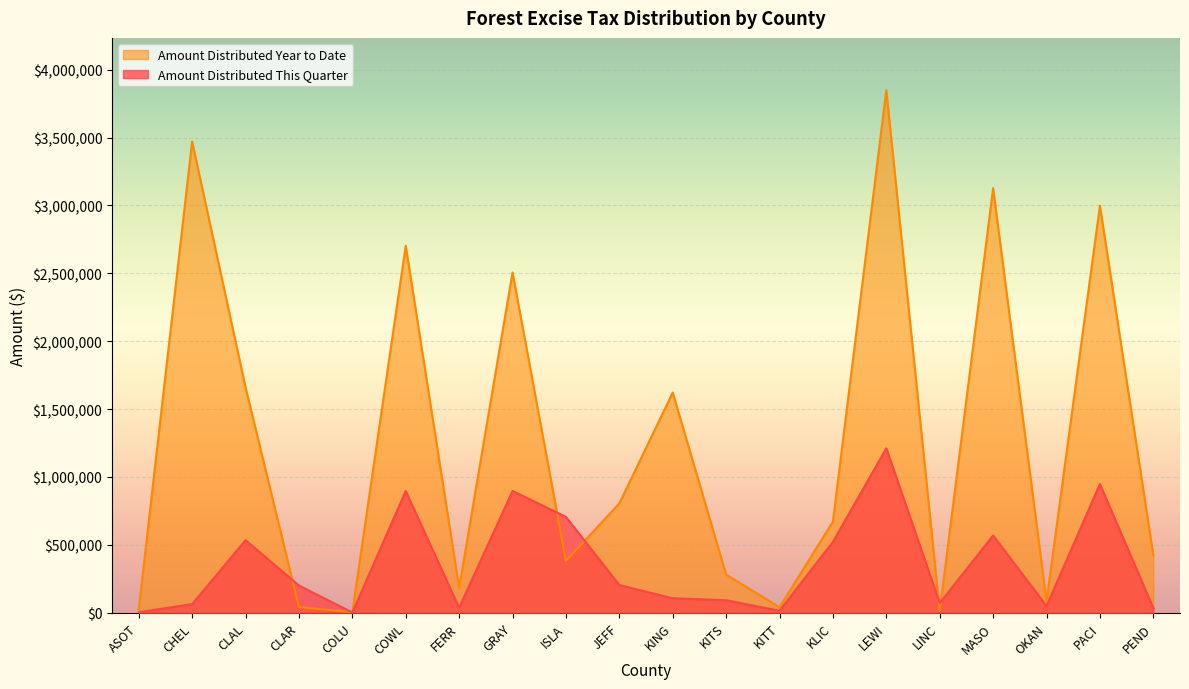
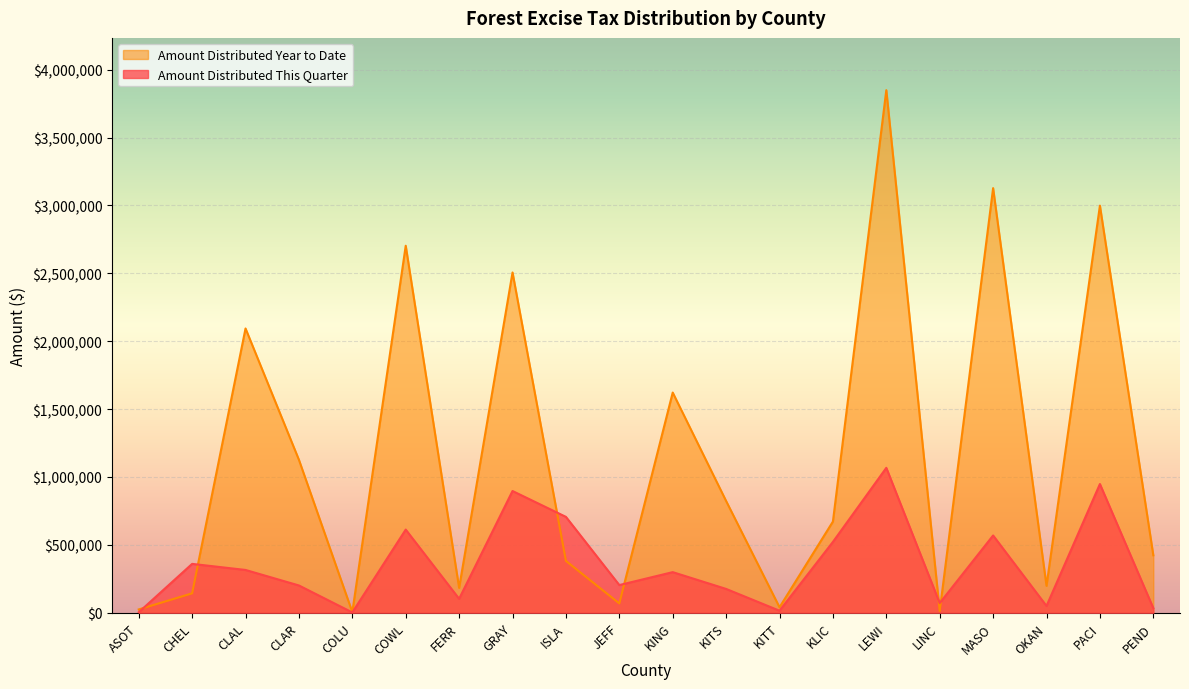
  {
    "Amount Distributed Year to Date": {
      "ASOT": "$20,000",
-     "CHEL": "$3,470,000",
-     "CLAL": "$1,660,000",
-     "CLAR": "$40,000",
+     "CHEL": "$140,000",
+     "CLAL": "$2,090,000",
+     "CLAR": "$1,130,000",
      "COWL": "$2,700,000",
      "FERR": "$180,000",
      "GRAY": "$2,510,000",
      "ISLA": "$380,000",
-     "JEFF": "$810,000",
+     "JEFF": "$70,000",
      "KING": "$1,620,000",
-     "KITS": "$280,000",
+     "KITS": "$820,000",
      "KITT": "$40,000",
      "KLIC": "$670,000",
      "LEWI": "$3,850,000",
      "LINC": "$10,000",
      "MASO": "$3,130,000",
-     "OKAN": "$80,000",
+     "OKAN": "$200,000",
      "PACI": "$3,000,000",
      "PEND": "$420,000"
    },
    "Amount Distributed This Quarter": {
      "ASOT": "$0",
-     "CHEL": "$60,000",
-     "CLAL": "$530,000",
+     "CHEL": "$360,000",
+     "CLAL": "$320,000",
      "CLAR": "$200,000",
-     "COWL": "$900,000",
-     "FERR": "$40,000",
+     "COWL": "$610,000",
+     "FERR": "$100,000",
      "GRAY": "$900,000",
      "ISLA": "$710,000",
      "JEFF": "$200,000",
-     "KING": "$110,000",
-     "KITS": "$90,000",
+     "KING": "$300,000",
+     "KITS": "$180,000",
      "KITT": "$20,000",
      "KLIC": "$520,000",
-     "LEWI": "$1,210,000",
+     "LEWI": "$1,070,000",
      "LINC": "$70,000",
      "MASO": "$570,000",
      "OKAN": "$50,000",
      "PACI": "$950,000",
      "PEND": "$30,000"
    }
  }
